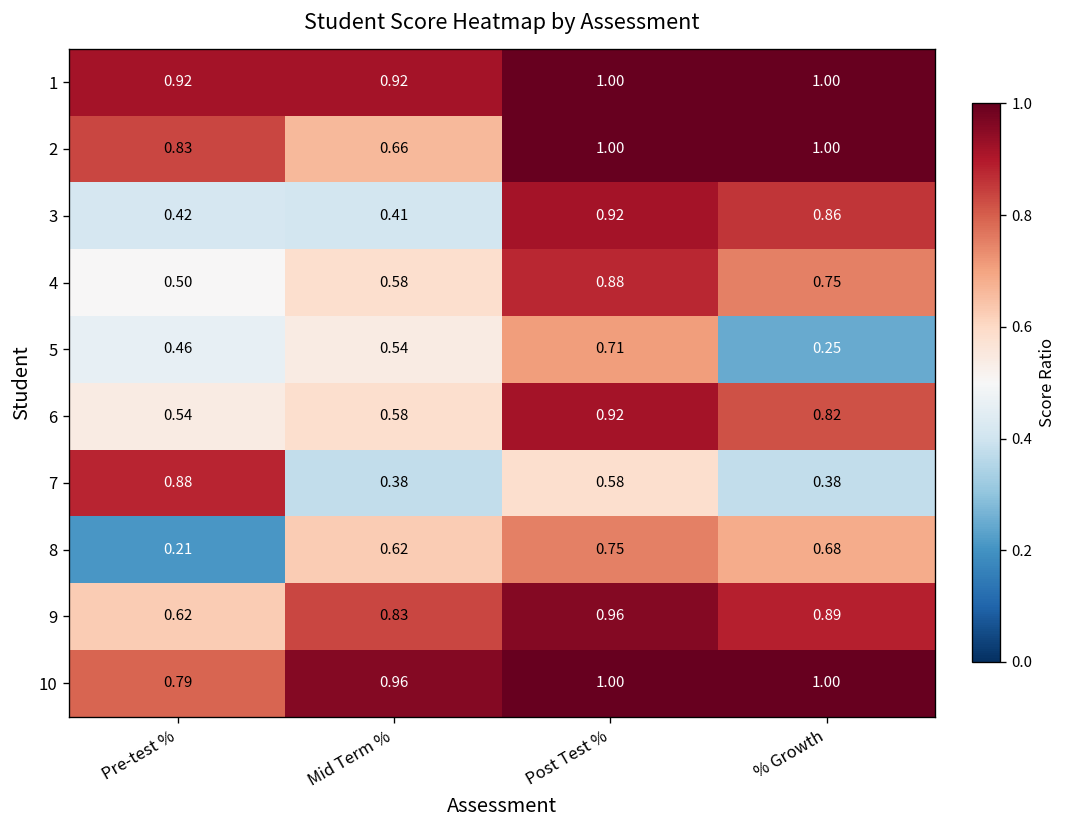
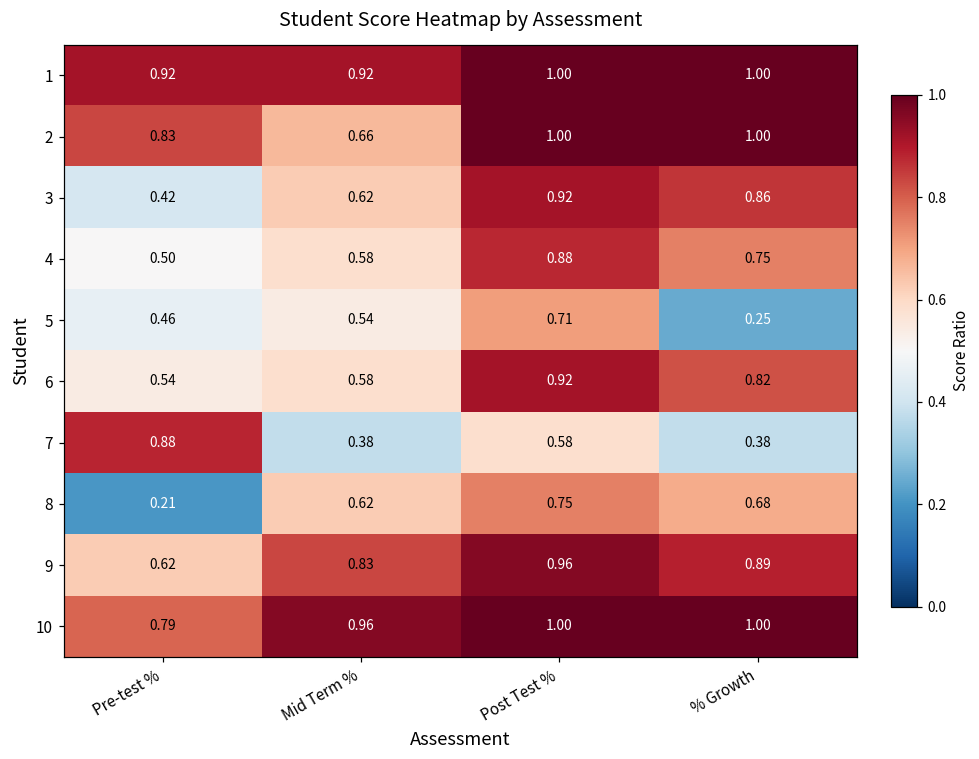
  {
    "1": {
      "Pre-test %": 0.92,
      "Mid Term %": 0.92,
      "Post Test %": 1.00,
      "% Growth": 1.00
    },
    "2": {
      "Pre-test %": 0.83,
      "Mid Term %": 0.66,
      "Post Test %": 1.00,
      "% Growth": 1.00
    },
    "3": {
      "Pre-test %": 0.42,
-     "Mid Term %": 0.41,
+     "Mid Term %": 0.62,
      "Post Test %": 0.92,
      "% Growth": 0.86
    },
    "4": {
      "Pre-test %": 0.50,
      "Mid Term %": 0.58,
      "Post Test %": 0.88,
      "% Growth": 0.75
    },
    "5": {
      "Pre-test %": 0.46,
      "Mid Term %": 0.54,
      "Post Test %": 0.71,
      "% Growth": 0.25
    },
    "6": {
      "Pre-test %": 0.54,
      "Mid Term %": 0.58,
      "Post Test %": 0.92,
      "% Growth": 0.82
    },
    "7": {
      "Pre-test %": 0.88,
      "Mid Term %": 0.38,
      "Post Test %": 0.58,
      "% Growth": 0.38
    },
    "8": {
      "Pre-test %": 0.21,
      "Mid Term %": 0.62,
      "Post Test %": 0.75,
      "% Growth": 0.68
    },
    "9": {
      "Pre-test %": 0.62,
      "Mid Term %": 0.83,
      "Post Test %": 0.96,
      "% Growth": 0.89
    },
    "10": {
      "Pre-test %": 0.79,
      "Mid Term %": 0.96,
      "Post Test %": 1.00,
      "% Growth": 1.00
    }
  }
